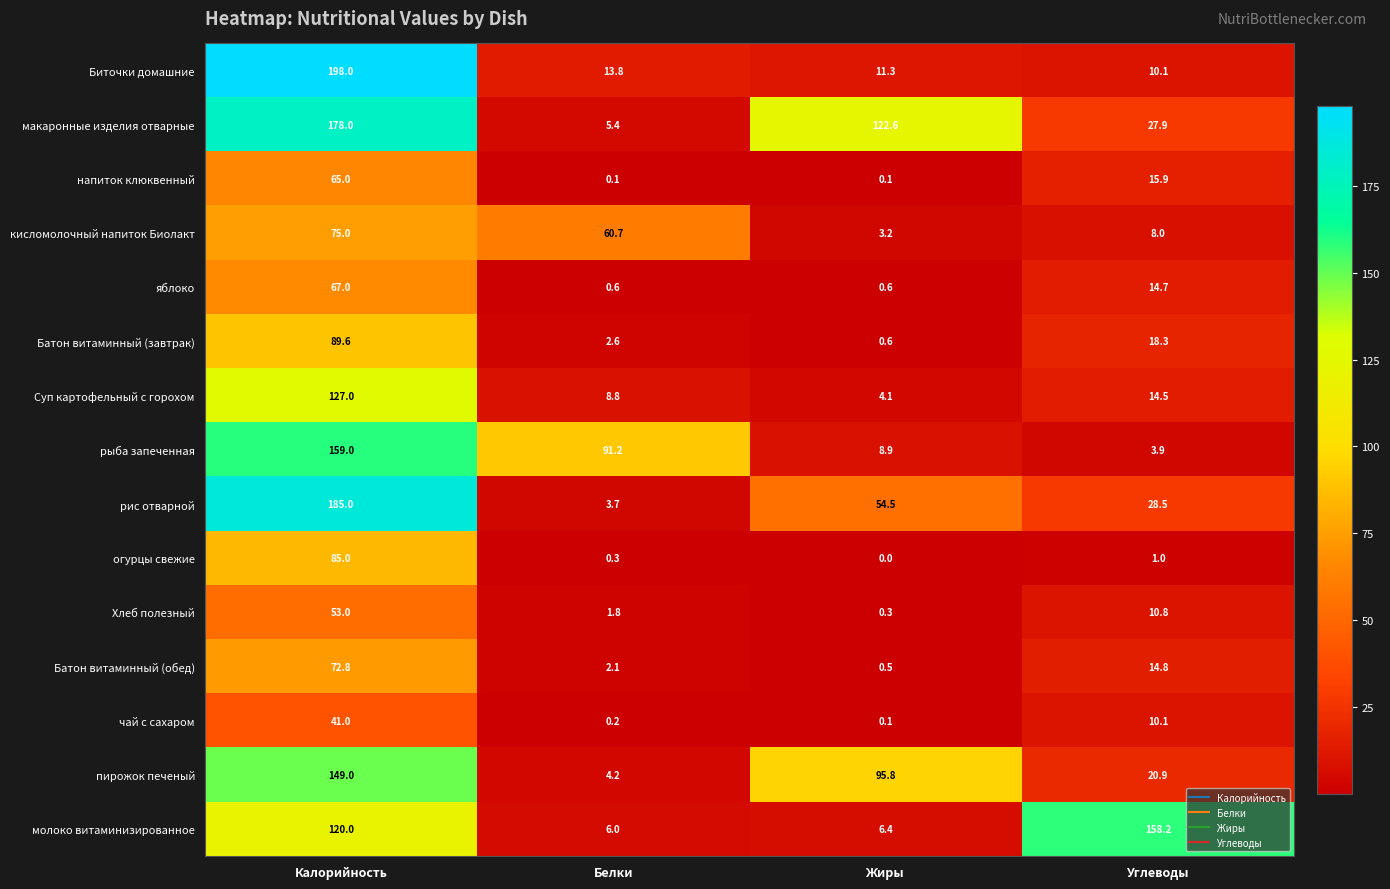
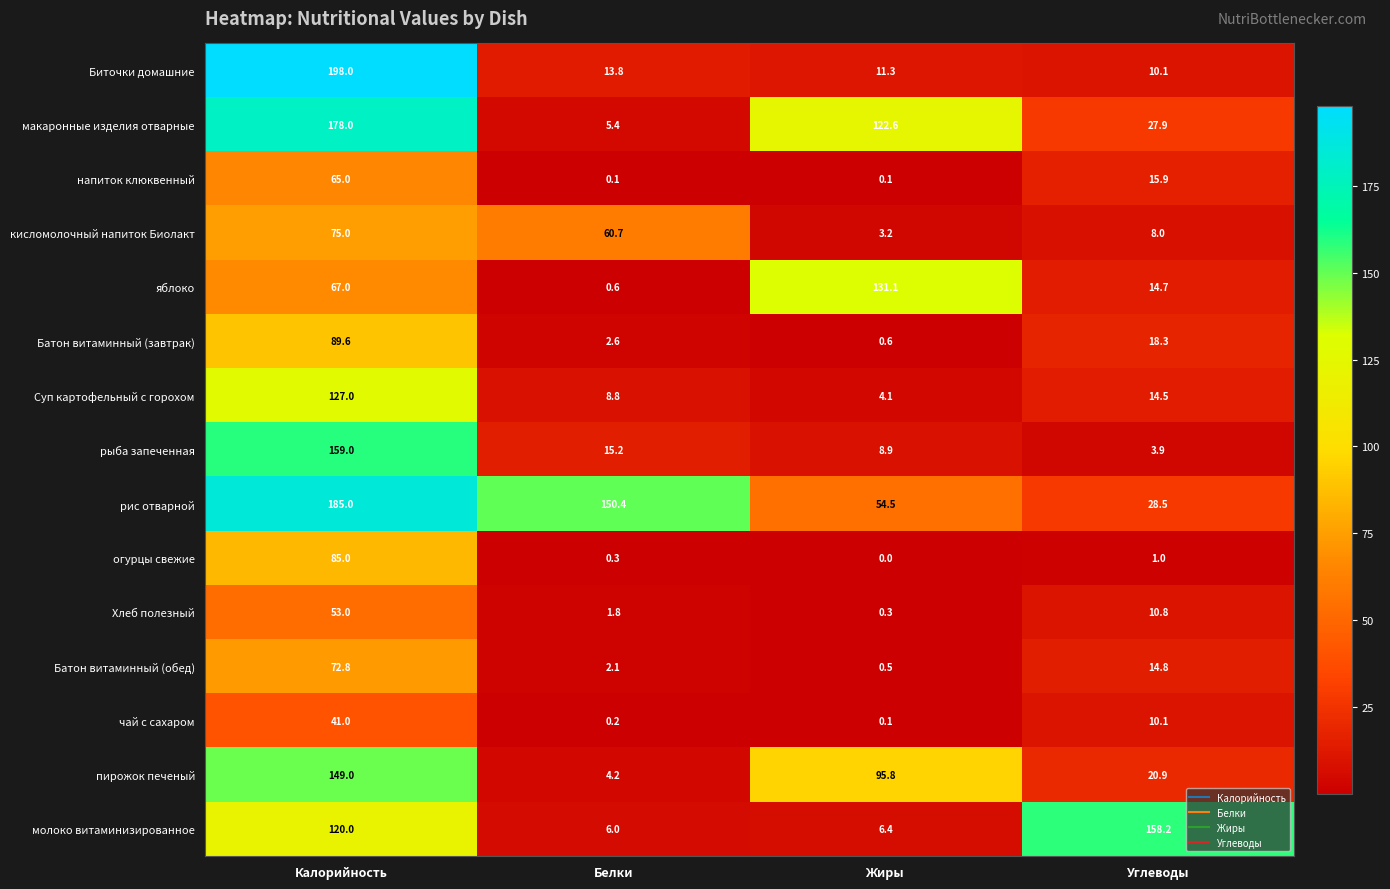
  {
    "Биточки домашние": {
      "Калорийность": 198.0,
      "Белки": 13.8,
      "Жиры": 11.3,
      "Углеводы": 10.1
    },
    "макаронные изделия отварные": {
      "Калорийность": 178.0,
      "Белки": 5.4,
      "Жиры": 122.6,
      "Углеводы": 27.9
    },
    "напиток клюквенный": {
      "Калорийность": 65.0,
      "Белки": 0.1,
      "Жиры": 0.1,
      "Углеводы": 15.9
    },
    "кисломолочный напиток Биолакт": {
      "Калорийность": 75.0,
      "Белки": 60.7,
      "Жиры": 3.2,
      "Углеводы": 8.0
    },
    "яблоко": {
      "Калорийность": 67.0,
      "Белки": 0.6,
-     "Жиры": 0.6,
+     "Жиры": 131.1,
      "Углеводы": 14.7
    },
    "Батон витаминный (завтрак)": {
      "Калорийность": 89.6,
      "Белки": 2.6,
      "Жиры": 0.6,
      "Углеводы": 18.3
    },
    "Суп картофельный с горохом": {
      "Калорийность": 127.0,
      "Белки": 8.8,
      "Жиры": 4.1,
      "Углеводы": 14.5
    },
    "рыба запеченная": {
      "Калорийность": 159.0,
-     "Белки": 91.2,
+     "Белки": 15.2,
      "Жиры": 8.9,
      "Углеводы": 3.9
    },
    "рис отварной": {
      "Калорийность": 185.0,
-     "Белки": 3.7,
+     "Белки": 150.4,
      "Жиры": 54.5,
      "Углеводы": 28.5
    },
    "огурцы свежие": {
      "Калорийность": 85.0,
      "Белки": 0.3,
      "Жиры": 0.0,
      "Углеводы": 1.0
    },
    "Хлеб полезный": {
      "Калорийность": 53.0,
      "Белки": 1.8,
      "Жиры": 0.3,
      "Углеводы": 10.8
    },
    "Батон витаминный (обед)": {
      "Калорийность": 72.8,
      "Белки": 2.1,
      "Жиры": 0.5,
      "Углеводы": 14.8
    },
    "чай с сахаром": {
      "Калорийность": 41.0,
      "Белки": 0.2,
      "Жиры": 0.1,
      "Углеводы": 10.1
    },
    "пирожок печеный": {
      "Калорийность": 149.0,
      "Белки": 4.2,
      "Жиры": 95.8,
      "Углеводы": 20.9
    },
    "молоко витаминизированное": {
      "Калорийность": 120.0,
      "Белки": 6.0,
      "Жиры": 6.4,
      "Углеводы": 158.2
    }
  }
